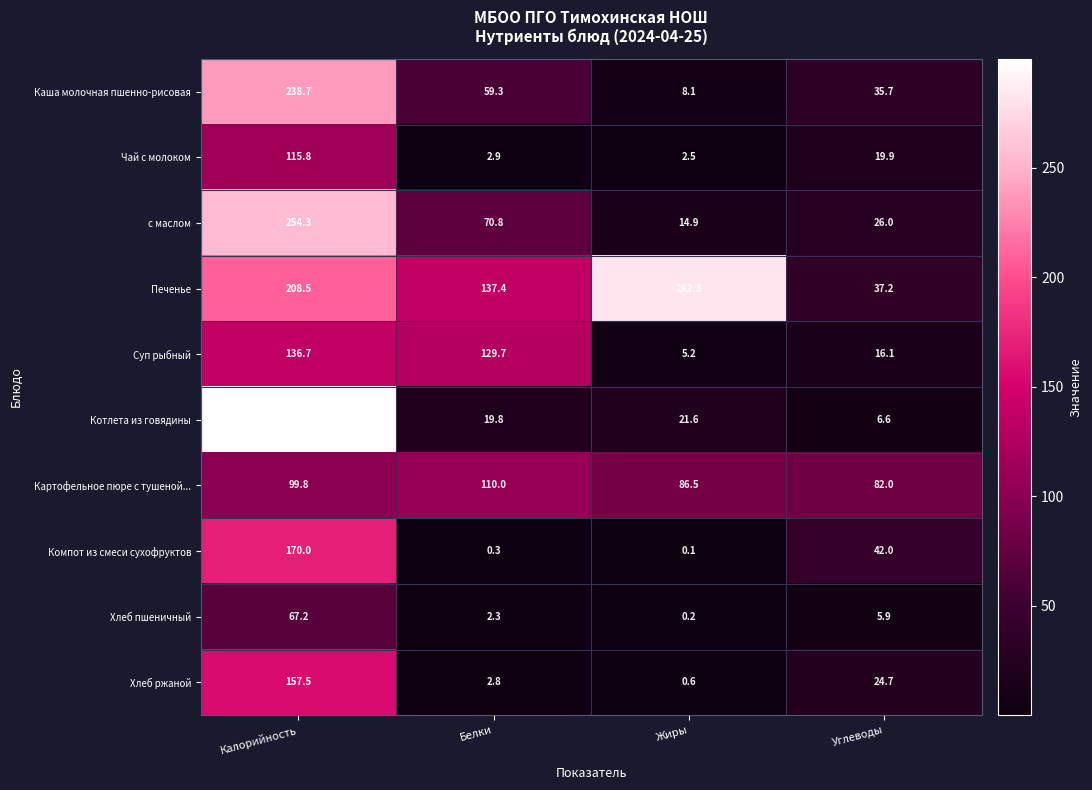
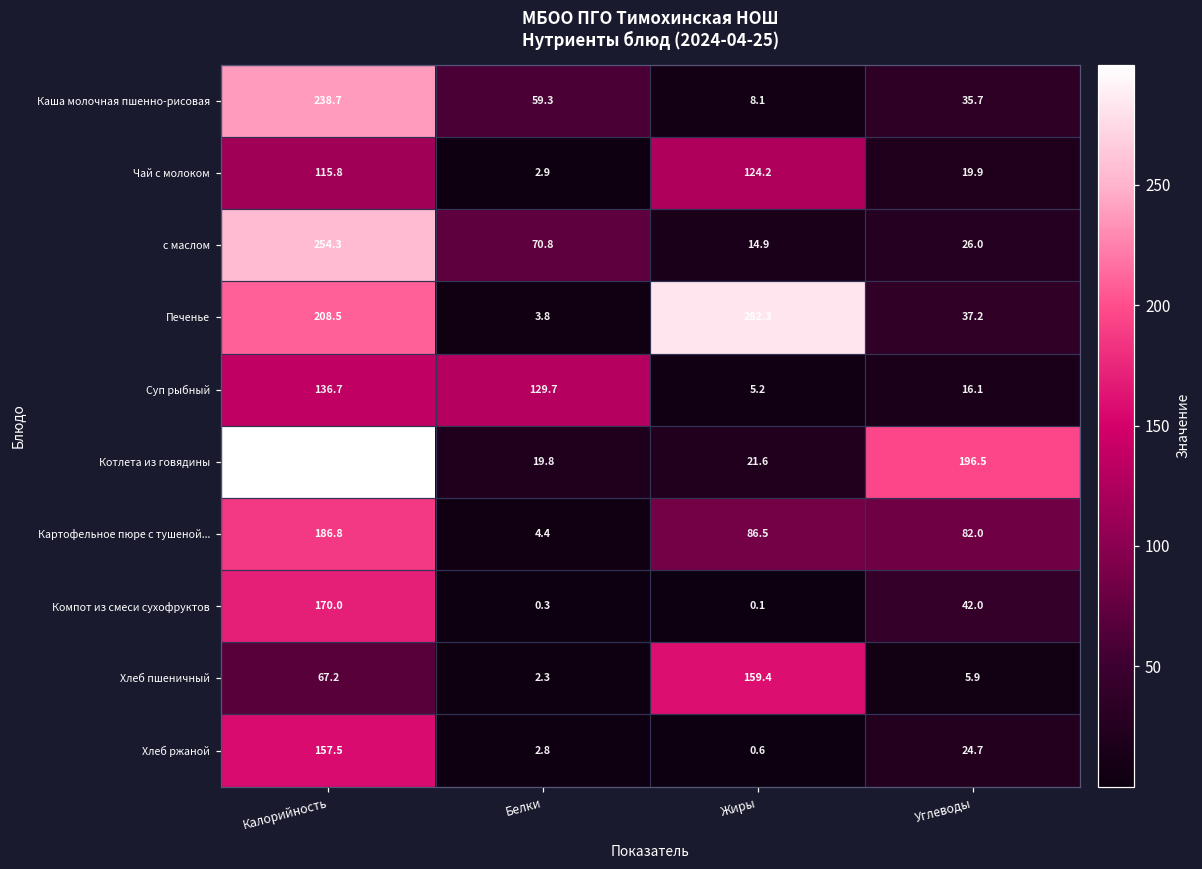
  {
    "Каша молочная пшенно-рисовая": {
      "Калорийность": 238.7,
      "Белки": 59.3,
      "Жиры": 8.1,
      "Углеводы": 35.7
    },
    "Чай с молоком": {
      "Калорийность": 115.8,
      "Белки": 2.9,
-     "Жиры": 2.5,
+     "Жиры": 124.2,
      "Углеводы": 19.9
    },
    "с маслом": {
      "Калорийность": 254.3,
      "Белки": 70.8,
      "Жиры": 14.9,
      "Углеводы": 26.0
    },
    "Печенье": {
      "Калорийность": 208.5,
-     "Белки": 137.4,
+     "Белки": 3.8,
      "Углеводы": 37.2
    },
    "Суп рыбный": {
      "Калорийность": 136.7,
      "Белки": 129.7,
      "Жиры": 5.2,
      "Углеводы": 16.1
    },
    "Котлета из говядины": {
      "Белки": 19.8,
      "Жиры": 21.6,
-     "Углеводы": 6.6
+     "Углеводы": 196.5
    },
    "Картофельное пюре с тушеной...": {
-     "Калорийность": 99.8,
-     "Белки": 110.0,
+     "Калорийность": 186.8,
+     "Белки": 4.4,
      "Жиры": 86.5,
      "Углеводы": 82.0
    },
    "Компот из смеси сухофруктов": {
      "Калорийность": 170.0,
      "Белки": 0.3,
      "Жиры": 0.1,
      "Углеводы": 42.0
    },
    "Хлеб пшеничный": {
      "Калорийность": 67.2,
      "Белки": 2.3,
-     "Жиры": 0.2,
+     "Жиры": 159.4,
      "Углеводы": 5.9
    },
    "Хлеб ржаной": {
      "Калорийность": 157.5,
      "Белки": 2.8,
      "Жиры": 0.6,
      "Углеводы": 24.7
    }
  }
